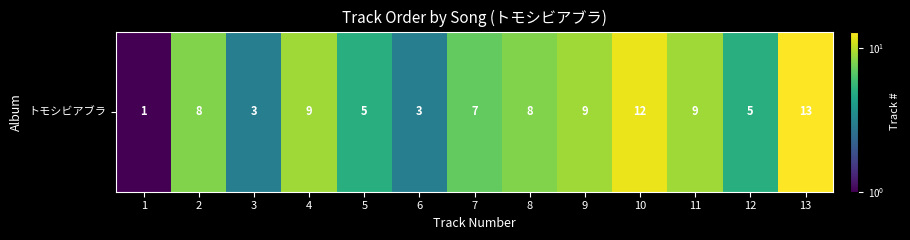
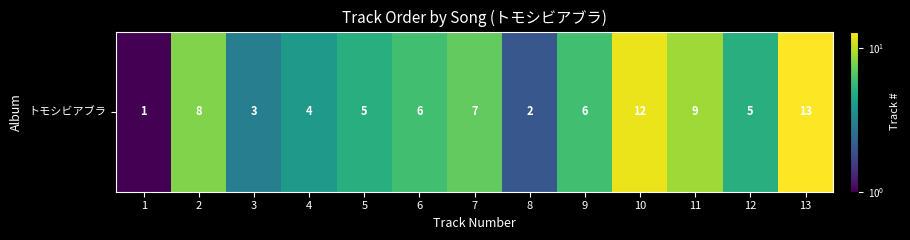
  {
    "トモシビアブラ": {
      "1": 1,
      "2": 8,
      "3": 3,
-     "4": 9,
+     "4": 4,
      "5": 5,
-     "6": 3,
+     "6": 6,
      "7": 7,
-     "8": 8,
-     "9": 9,
+     "8": 2,
+     "9": 6,
      "10": 12,
      "11": 9,
      "12": 5,
      "13": 13
    }
  }
